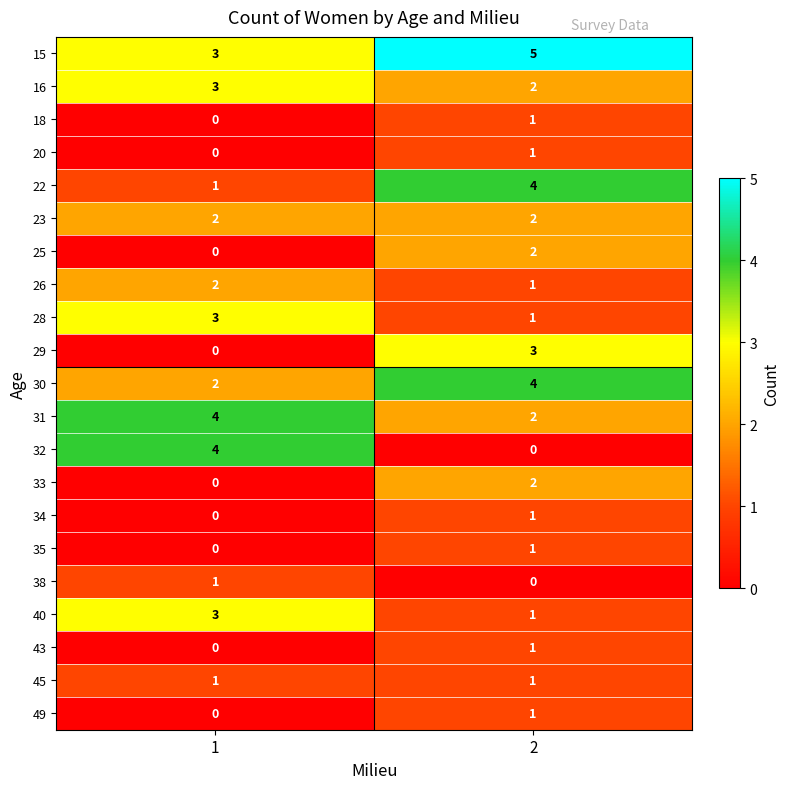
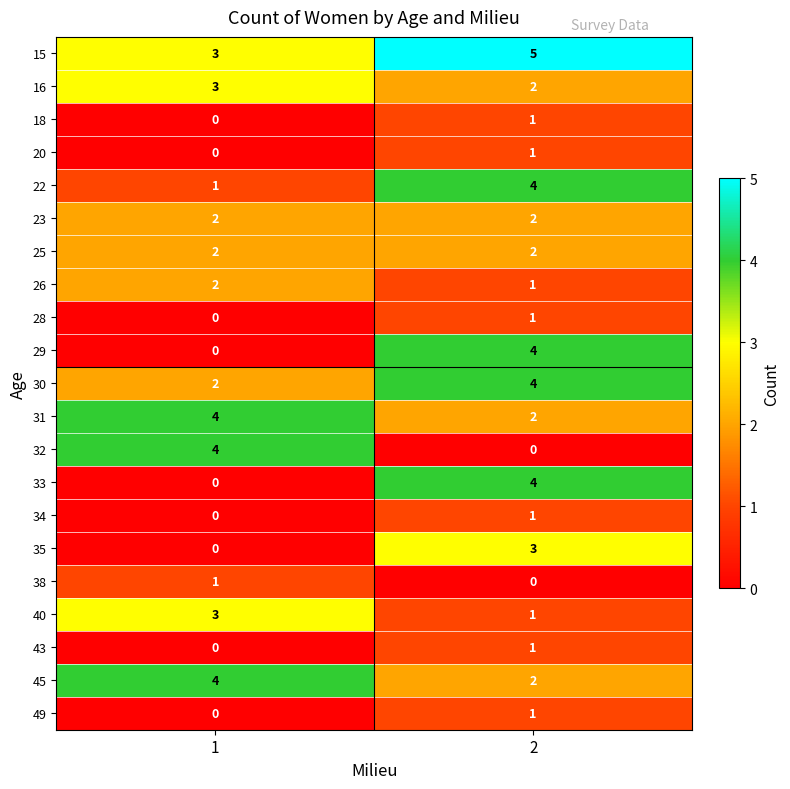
  {
    "15": {
      "1": 3,
      "2": 5
    },
    "16": {
      "1": 3,
      "2": 2
    },
    "18": {
      "1": 0,
      "2": 1
    },
    "20": {
      "1": 0,
      "2": 1
    },
    "22": {
      "1": 1,
      "2": 4
    },
    "23": {
      "1": 2,
      "2": 2
    },
    "25": {
-     "1": 0,
+     "1": 2,
      "2": 2
    },
    "26": {
      "1": 2,
      "2": 1
    },
    "28": {
-     "1": 3,
+     "1": 0,
      "2": 1
    },
    "29": {
      "1": 0,
-     "2": 3
+     "2": 4
    },
    "30": {
      "1": 2,
      "2": 4
    },
    "31": {
      "1": 4,
      "2": 2
    },
    "32": {
      "1": 4,
      "2": 0
    },
    "33": {
      "1": 0,
-     "2": 2
+     "2": 4
    },
    "34": {
      "1": 0,
      "2": 1
    },
    "35": {
      "1": 0,
-     "2": 1
+     "2": 3
    },
    "38": {
      "1": 1,
      "2": 0
    },
    "40": {
      "1": 3,
      "2": 1
    },
    "43": {
      "1": 0,
      "2": 1
    },
    "45": {
-     "1": 1,
-     "2": 1
+     "1": 4,
+     "2": 2
    },
    "49": {
      "1": 0,
      "2": 1
    }
  }
